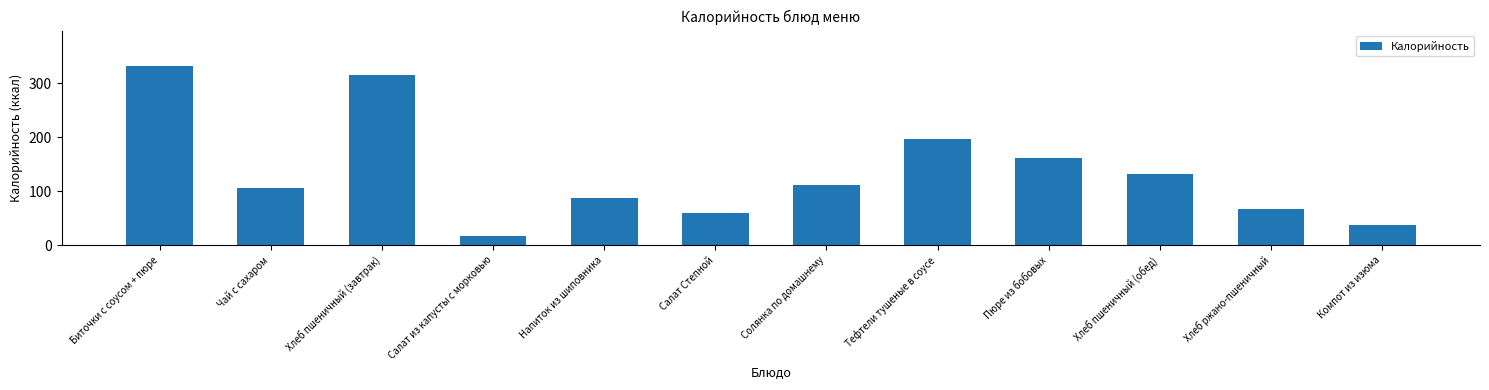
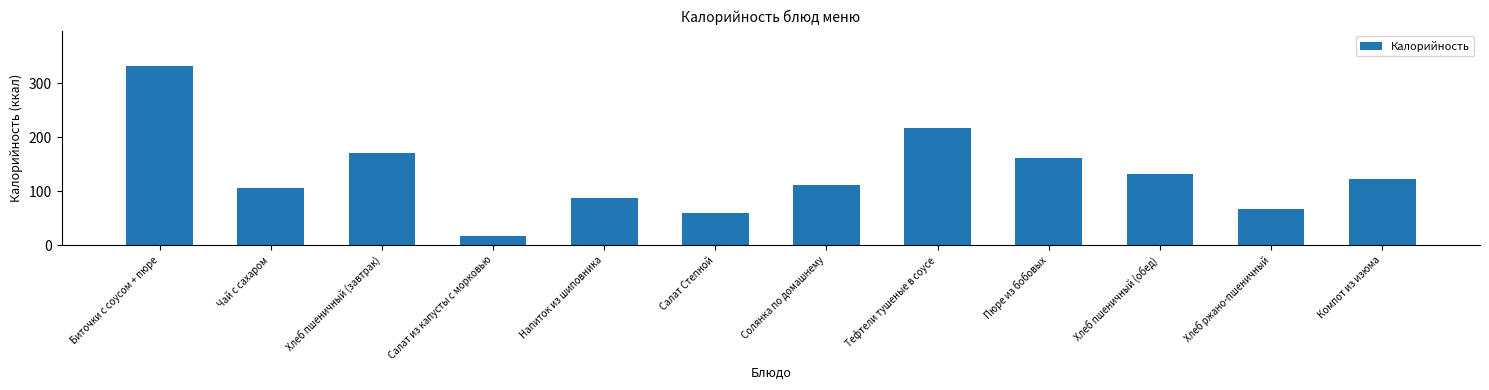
  {
    "Биточки с соусом + пюре": 330,
    "Чай с сахаром": 110,
-   "Хлеб пшеничный (завтрак)": 310,
+   "Хлеб пшеничный (завтрак)": 170,
    "Салат из капусты с морковью": 20,
    "Напиток из шиповника": 90,
    "Салат Степной": 60,
    "Солянка по домашнему": 110,
-   "Тефтели тушеные в соусе": 200,
+   "Тефтели тушеные в соусе": 220,
    "Пюре из бобовых": 160,
    "Хлеб пшеничный (обед)": 130,
    "Хлеб ржано-пшеничный": 70,
-   "Компот из изюма": 40
+   "Компот из изюма": 120
  }
